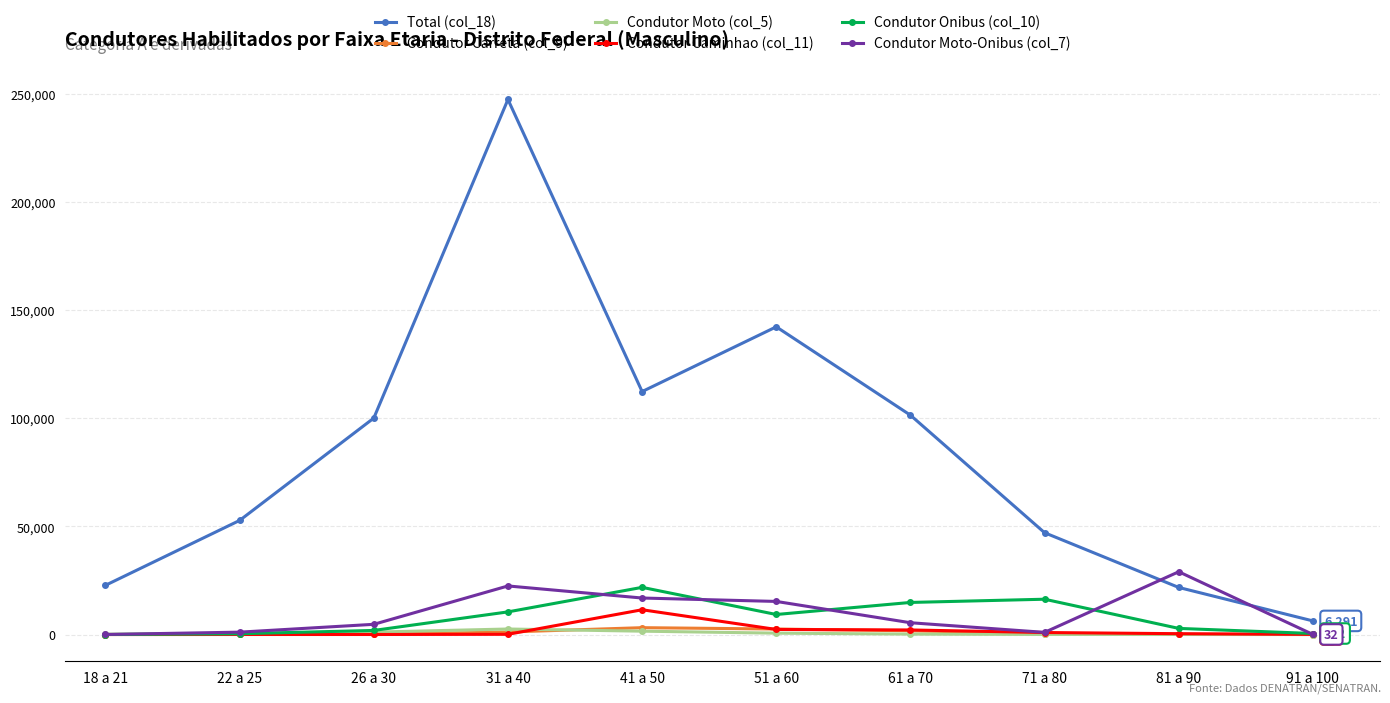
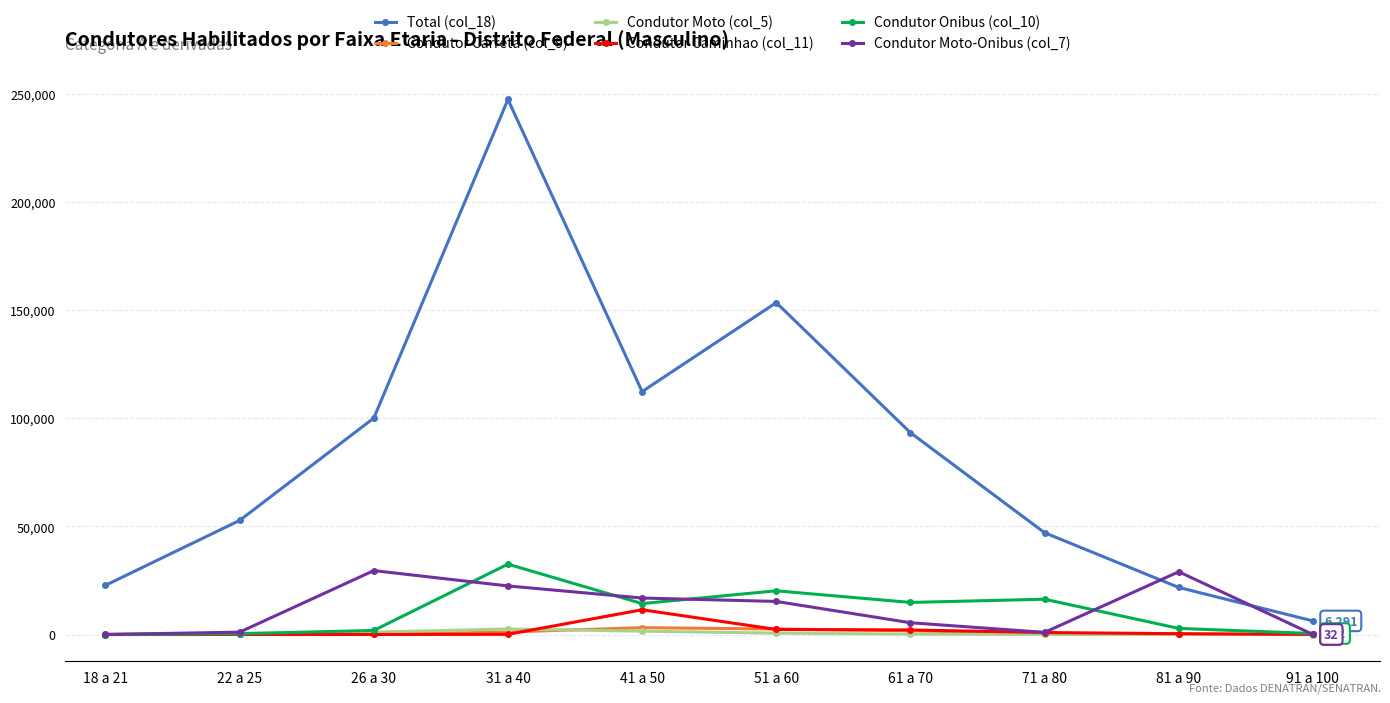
  {
    "Total (col_18)": {
      "18 a 21": "23,000",
      "22 a 25": "53,000",
      "26 a 30": "100,000",
      "31 a 40": "247,000",
      "41 a 50": "112,000",
-     "51 a 60": "142,000",
-     "61 a 70": "101,000",
+     "51 a 60": "153,000",
+     "61 a 70": "93,000",
      "71 a 80": "47,000",
      "81 a 90": "22,000"
    },
    "Condutor Carreta (col_9)": {
      "41 a 50": "3,000"
    },
    "Condutor Moto (col_5)": {
      "31 a 40": "3,000",
      "41 a 50": "2,000",
      "51 a 60": "1,000",
      "61 a 70": "0"
    },
    "Condutor Caminhao (col_11)": {
      "41 a 50": "11,000"
    },
    "Condutor Onibus (col_10)": {
-     "31 a 40": "10,000",
-     "41 a 50": "22,000",
-     "51 a 60": "9,000",
+     "31 a 40": "33,000",
+     "41 a 50": "14,000",
+     "51 a 60": "20,000",
      "61 a 70": "15,000",
      "71 a 80": "16,000",
      "81 a 90": "3,000"
    },
    "Condutor Moto-Onibus (col_7)": {
-     "26 a 30": "5,000",
+     "26 a 30": "30,000",
      "31 a 40": "22,000",
      "41 a 50": "17,000",
      "51 a 60": "15,000",
      "61 a 70": "5,000",
      "81 a 90": "29,000"
    }
  }
